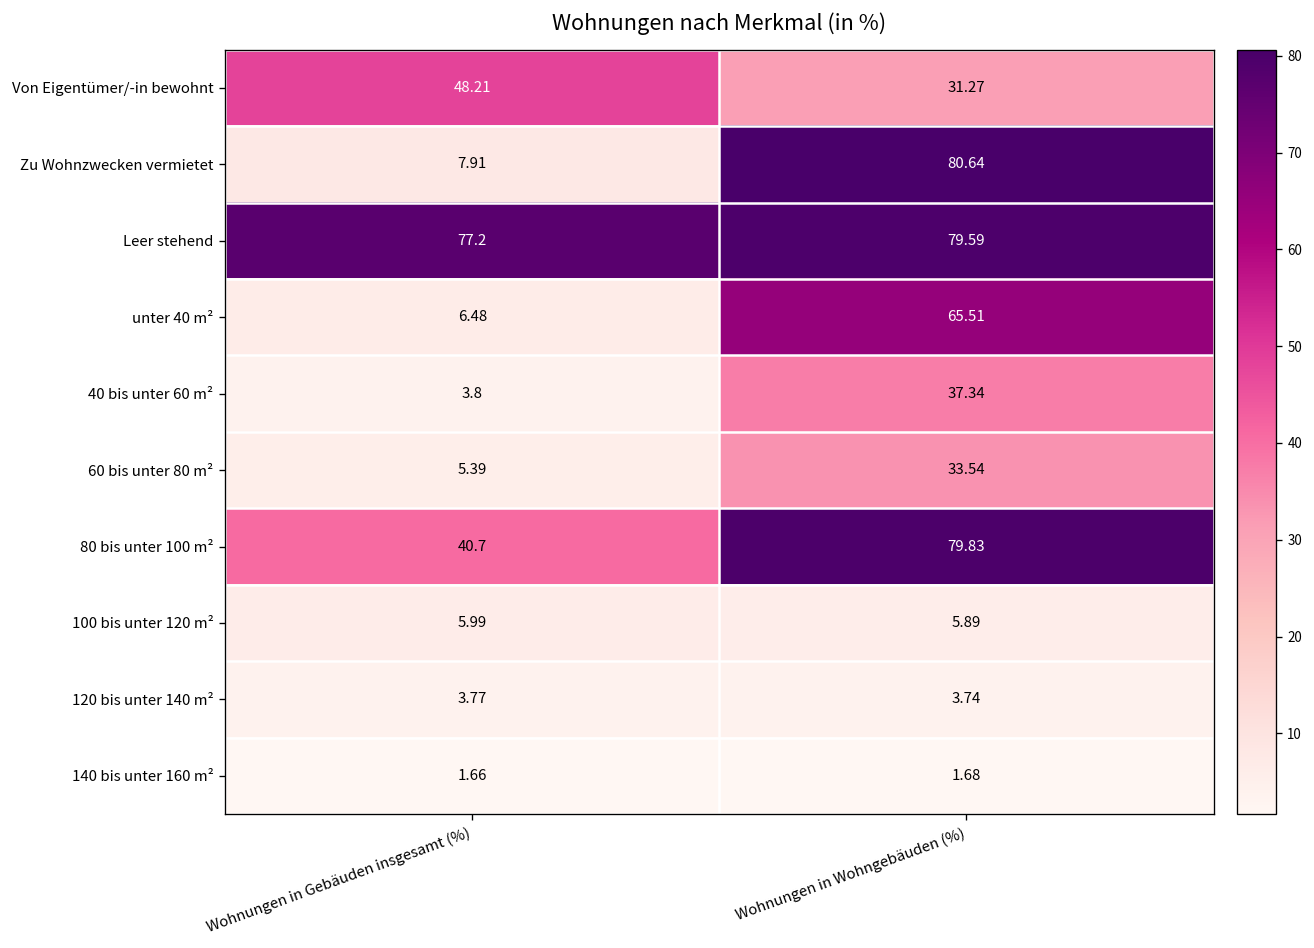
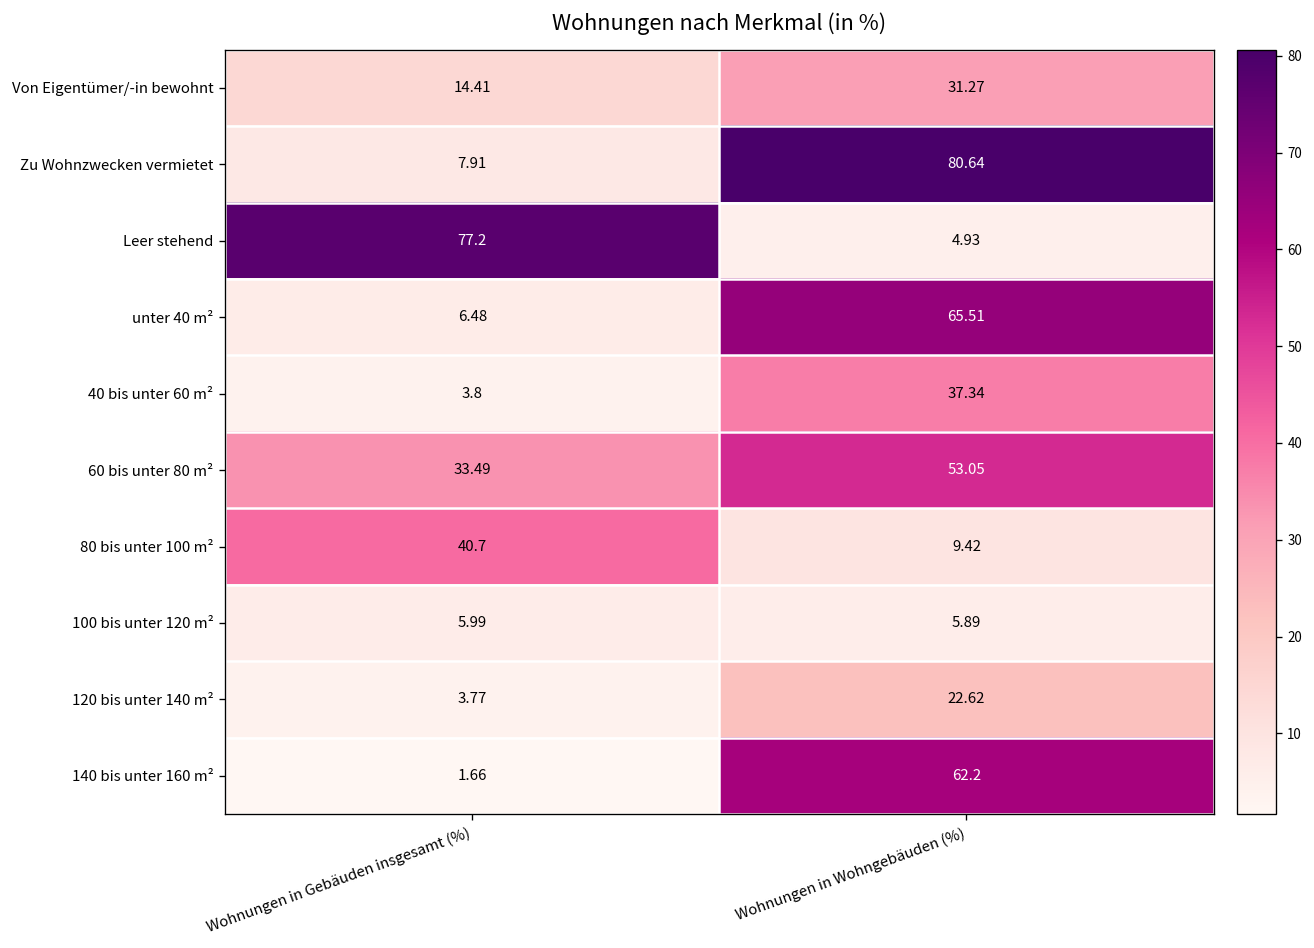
  {
    "Von Eigentümer/-in bewohnt": {
-     "Wohnungen in Gebäuden insgesamt (%)": 48.21,
+     "Wohnungen in Gebäuden insgesamt (%)": 14.41,
      "Wohnungen in Wohngebäuden (%)": 31.27
    },
    "Zu Wohnzwecken vermietet": {
      "Wohnungen in Gebäuden insgesamt (%)": 7.91,
      "Wohnungen in Wohngebäuden (%)": 80.64
    },
    "Leer stehend": {
      "Wohnungen in Gebäuden insgesamt (%)": 77.2,
-     "Wohnungen in Wohngebäuden (%)": 79.59
+     "Wohnungen in Wohngebäuden (%)": 4.93
    },
    "unter 40 m²": {
      "Wohnungen in Gebäuden insgesamt (%)": 6.48,
      "Wohnungen in Wohngebäuden (%)": 65.51
    },
    "40 bis unter 60 m²": {
      "Wohnungen in Gebäuden insgesamt (%)": 3.8,
      "Wohnungen in Wohngebäuden (%)": 37.34
    },
    "60 bis unter 80 m²": {
-     "Wohnungen in Gebäuden insgesamt (%)": 5.39,
-     "Wohnungen in Wohngebäuden (%)": 33.54
+     "Wohnungen in Gebäuden insgesamt (%)": 33.49,
+     "Wohnungen in Wohngebäuden (%)": 53.05
    },
    "80 bis unter 100 m²": {
      "Wohnungen in Gebäuden insgesamt (%)": 40.7,
-     "Wohnungen in Wohngebäuden (%)": 79.83
+     "Wohnungen in Wohngebäuden (%)": 9.42
    },
    "100 bis unter 120 m²": {
      "Wohnungen in Gebäuden insgesamt (%)": 5.99,
      "Wohnungen in Wohngebäuden (%)": 5.89
    },
    "120 bis unter 140 m²": {
      "Wohnungen in Gebäuden insgesamt (%)": 3.77,
-     "Wohnungen in Wohngebäuden (%)": 3.74
+     "Wohnungen in Wohngebäuden (%)": 22.62
    },
    "140 bis unter 160 m²": {
      "Wohnungen in Gebäuden insgesamt (%)": 1.66,
-     "Wohnungen in Wohngebäuden (%)": 1.68
+     "Wohnungen in Wohngebäuden (%)": 62.2
    }
  }
